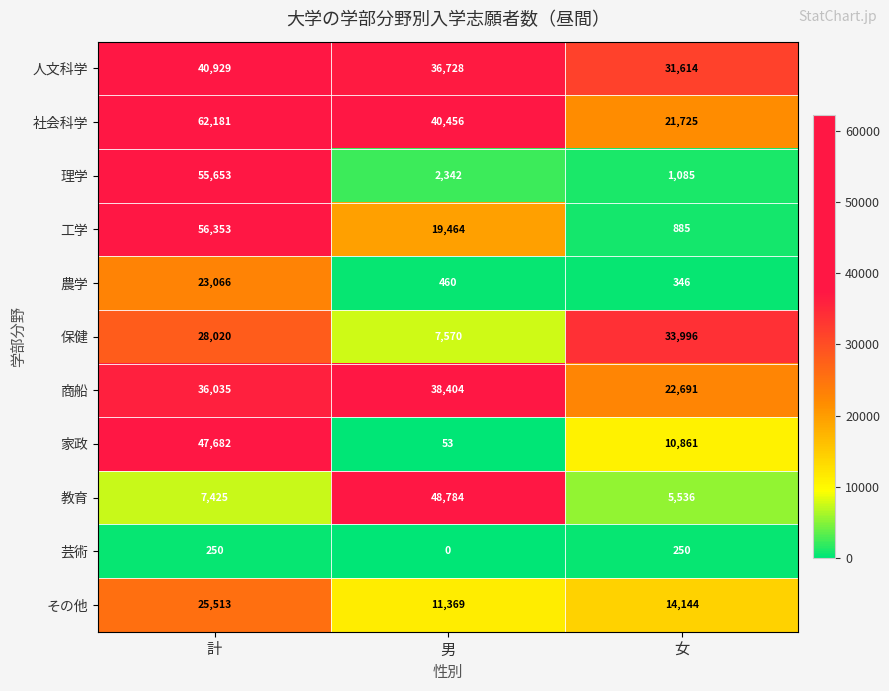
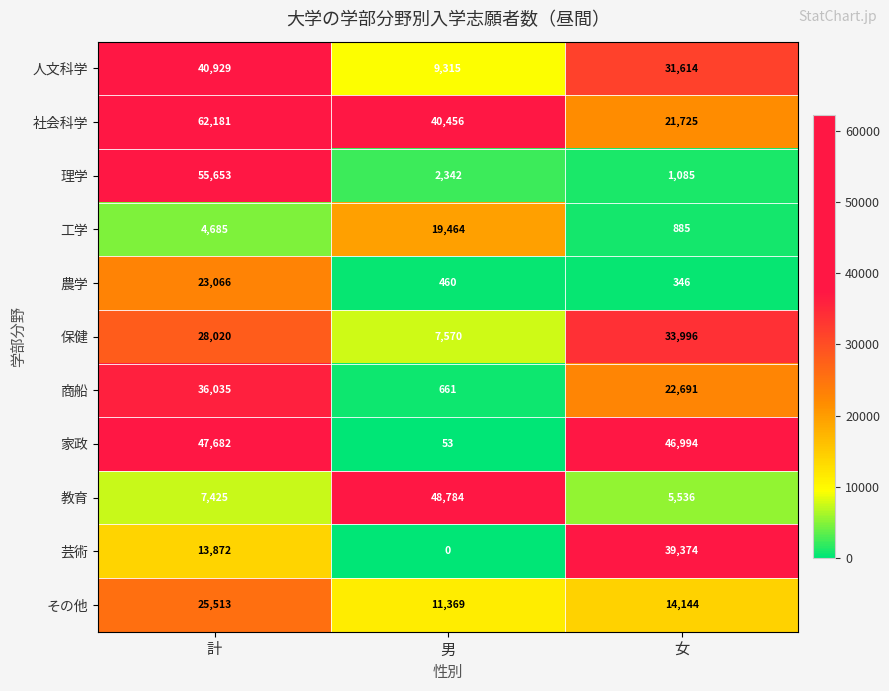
  {
    "人文科学": {
      "計": "40,929",
-     "男": "36,728",
+     "男": "9,315",
      "女": "31,614"
    },
    "社会科学": {
      "計": "62,181",
      "男": "40,456",
      "女": "21,725"
    },
    "理学": {
      "計": "55,653",
      "男": "2,342",
      "女": "1,085"
    },
    "工学": {
-     "計": "56,353",
+     "計": "4,685",
      "男": "19,464",
      "女": "885"
    },
    "農学": {
      "計": "23,066",
      "男": "460",
      "女": "346"
    },
    "保健": {
      "計": "28,020",
      "男": "7,570",
      "女": "33,996"
    },
    "商船": {
      "計": "36,035",
-     "男": "38,404",
+     "男": "661",
      "女": "22,691"
    },
    "家政": {
      "計": "47,682",
      "男": "53",
-     "女": "10,861"
+     "女": "46,994"
    },
    "教育": {
      "計": "7,425",
      "男": "48,784",
      "女": "5,536"
    },
    "芸術": {
-     "計": "250",
+     "計": "13,872",
      "男": "0",
-     "女": "250"
+     "女": "39,374"
    },
    "その他": {
      "計": "25,513",
      "男": "11,369",
      "女": "14,144"
    }
  }
